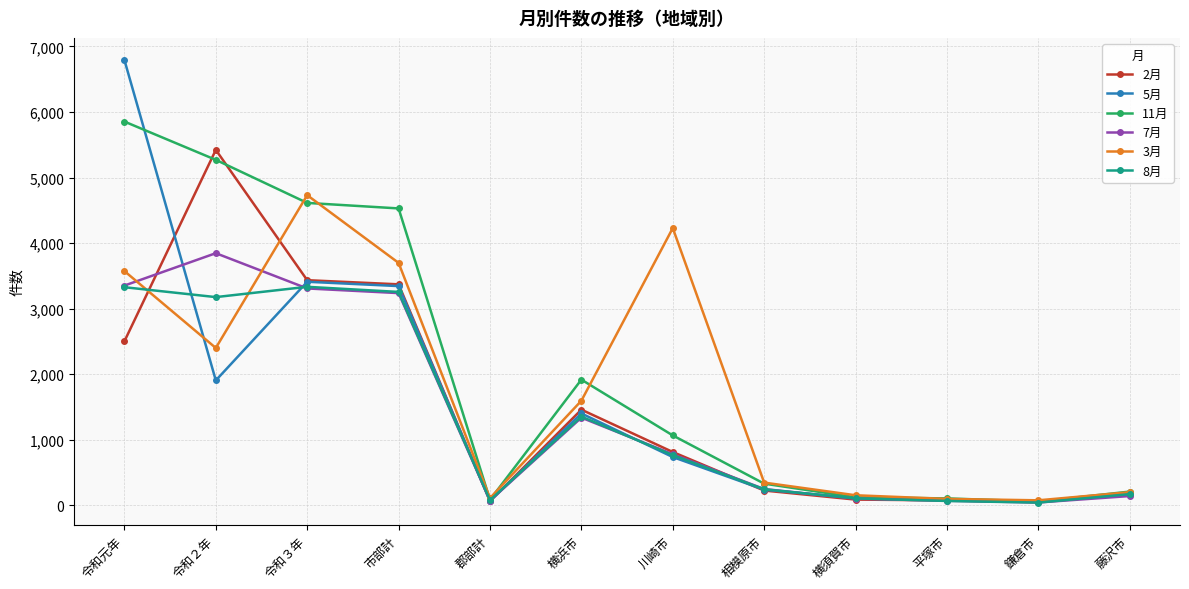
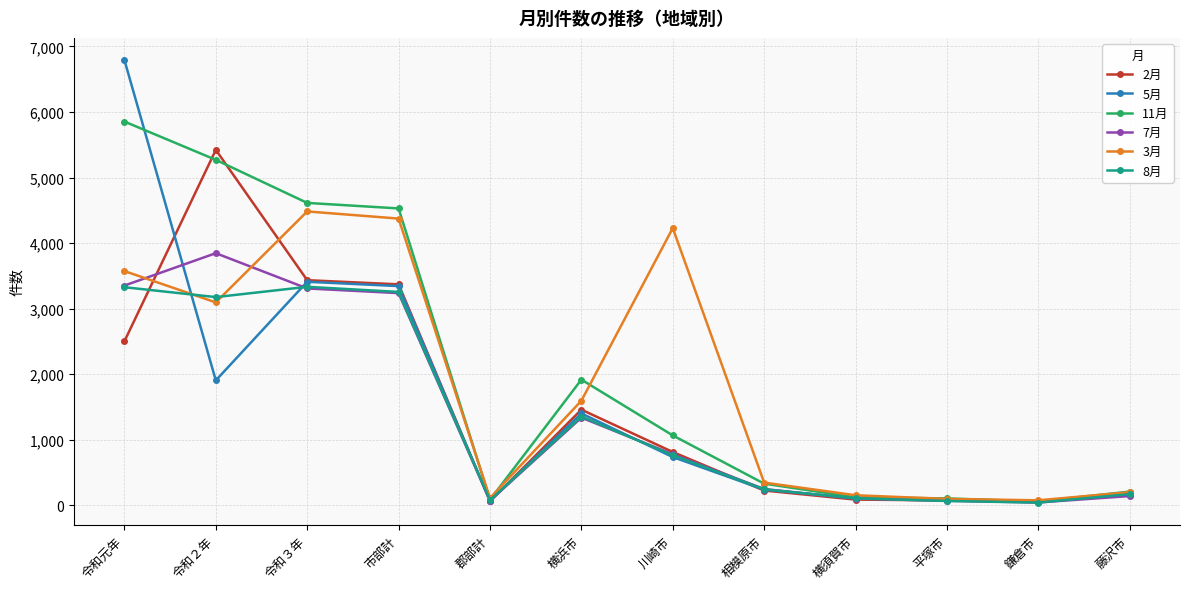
  {
    "2月": {
      "令和元年": "2,500",
      "令和２年": "5,400",
      "横浜市": "1,500"
    },
    "5月": {
      "令和元年": "6,800",
      "令和２年": "1,900",
      "横浜市": "1,400"
    },
    "7月": {
      "令和２年": "3,800"
    },
    "3月": {
      "令和元年": "3,600",
-     "令和２年": "2,400",
-     "令和３年": "4,700",
-     "市部計": "3,700",
+     "令和２年": "3,100",
+     "令和３年": "4,500",
+     "市部計": "4,400",
      "横浜市": "1,600",
      "川崎市": "4,200"
    }
  }
